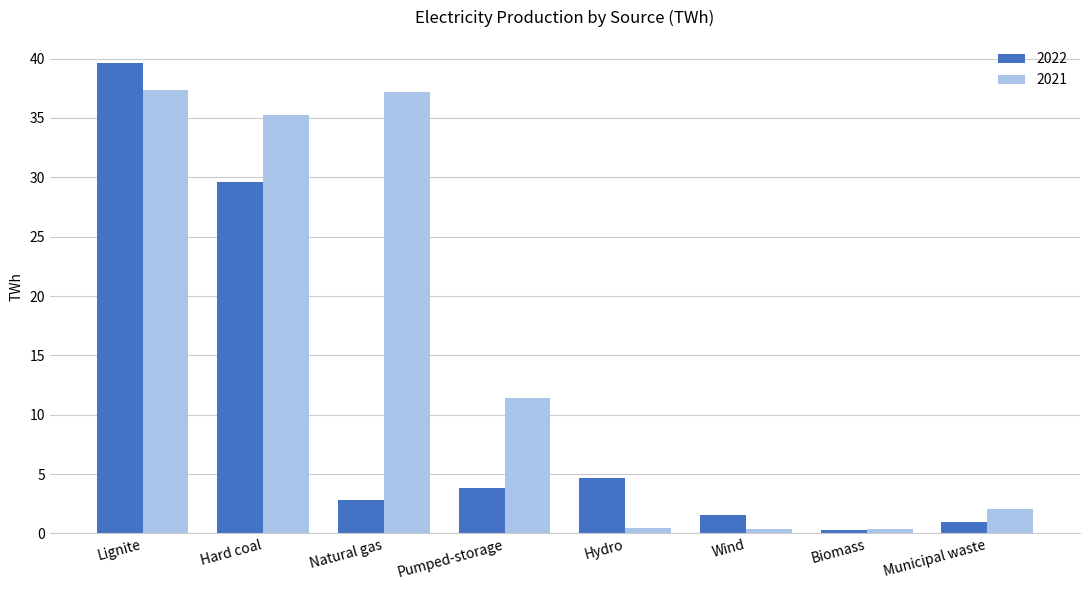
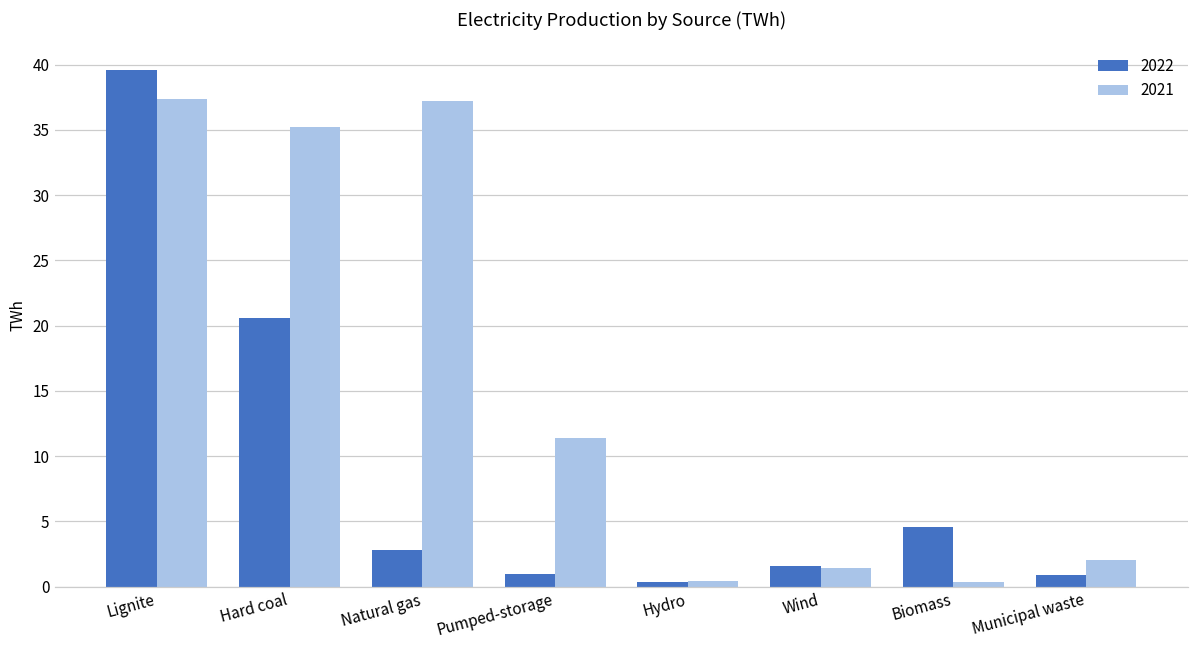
  {
    "2022": {
      "Lignite": 39.6,
-     "Hard coal": 29.6,
+     "Hard coal": 20.6,
      "Natural gas": 2.8,
-     "Pumped-storage": 3.9,
-     "Hydro": 4.7,
+     "Pumped-storage": 1.0,
+     "Hydro": 0.4,
      "Wind": 1.6,
-     "Biomass": 0.3,
+     "Biomass": 4.6,
      "Municipal waste": 0.9
    },
    "2021": {
      "Lignite": 37.4,
      "Hard coal": 35.2,
      "Natural gas": 37.2,
      "Pumped-storage": 11.4,
      "Hydro": 0.5,
-     "Wind": 0.4,
+     "Wind": 1.5,
      "Biomass": 0.4,
      "Municipal waste": 2.0
    }
  }
